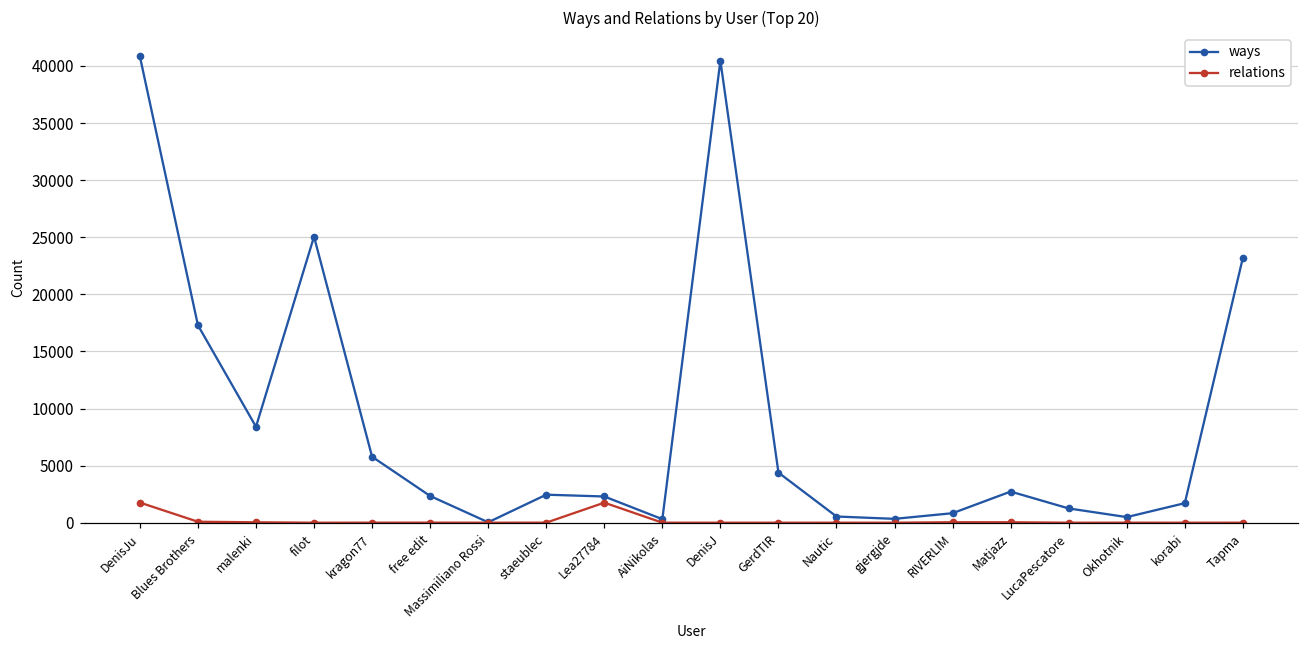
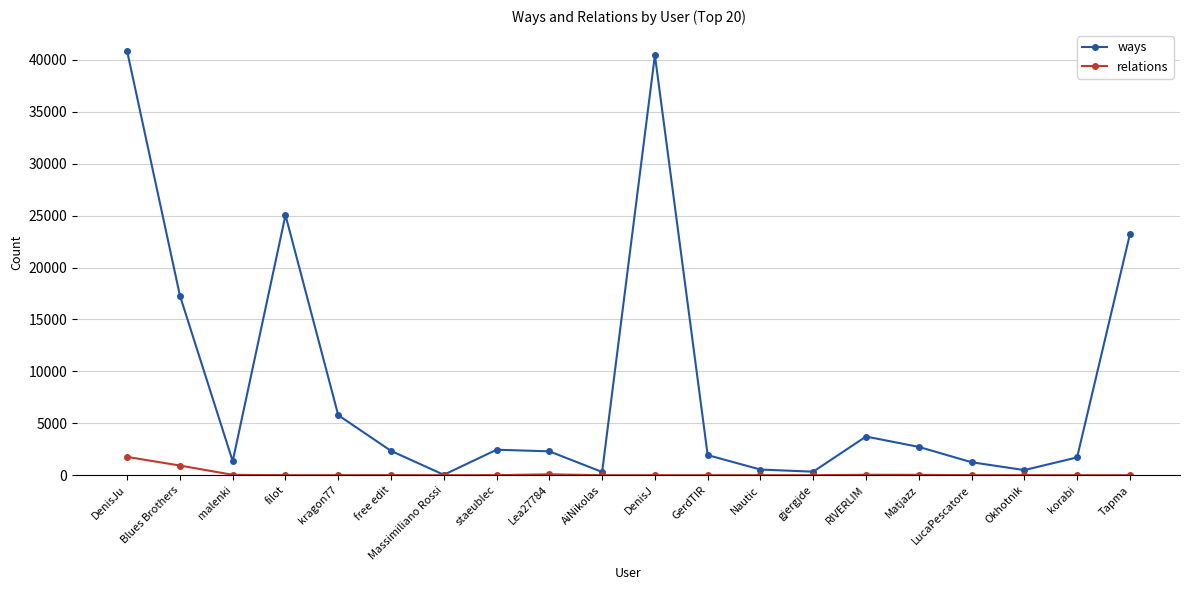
  {
    "ways": {
      "DenisJu": 40800,
      "Blues Brothers": 17300,
-     "malenki": 8400,
+     "malenki": 1300,
      "filot": 25100,
      "kragon77": 5800,
      "free edit": 2300,
      "staeublec": 2500,
      "Lea27784": 2300,
      "AiNikolas": 300,
      "DenisJ": 40500,
-     "GerdTIR": 4400,
+     "GerdTIR": 1900,
      "Nautic": 500,
      "gjergjde": 300,
-     "RIVERLIM": 800,
+     "RIVERLIM": 3700,
      "Matjazz": 2700,
      "LucaPescatore": 1200,
      "Okhotnik": 500,
      "korabi": 1700,
      "Tapma": 23200
    },
    "relations": {
      "DenisJu": 1800,
-     "Blues Brothers": 100,
+     "Blues Brothers": 900,
      "malenki": 0,
      "filot": 0,
      "kragon77": 0,
      "free edit": 0,
      "staeublec": 0,
-     "Lea27784": 1800,
+     "Lea27784": 100,
      "AiNikolas": 0,
      "DenisJ": 0,
      "GerdTIR": 0,
      "Nautic": 0,
      "gjergjde": 0,
      "RIVERLIM": 0,
      "Matjazz": 0,
      "LucaPescatore": 0,
      "Okhotnik": 0,
      "korabi": 0,
      "Tapma": 0
    }
  }
